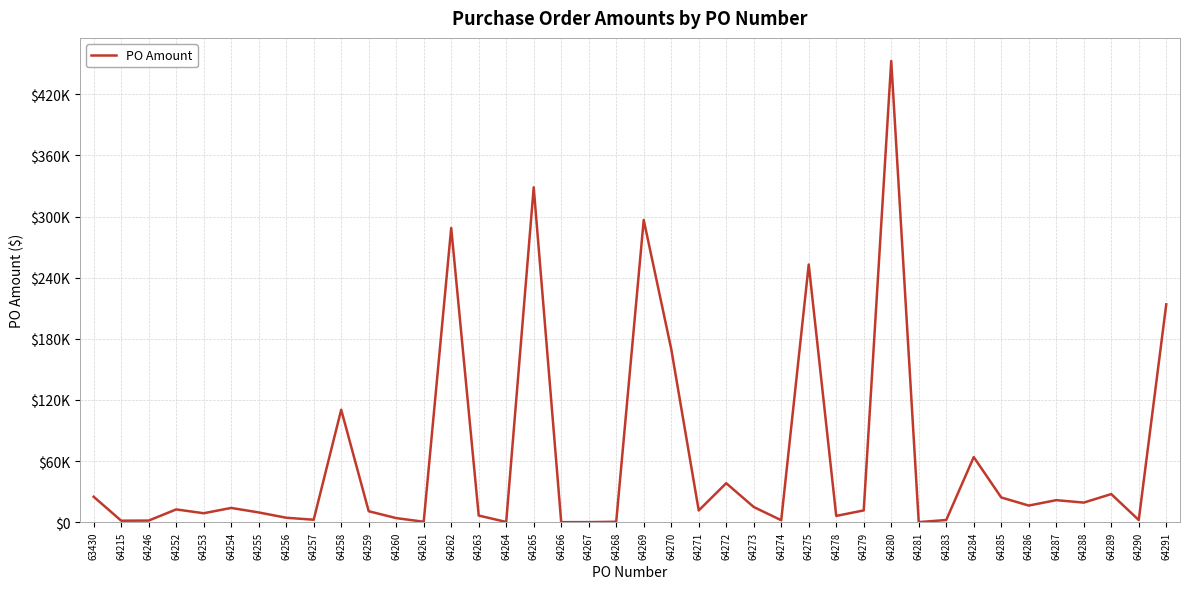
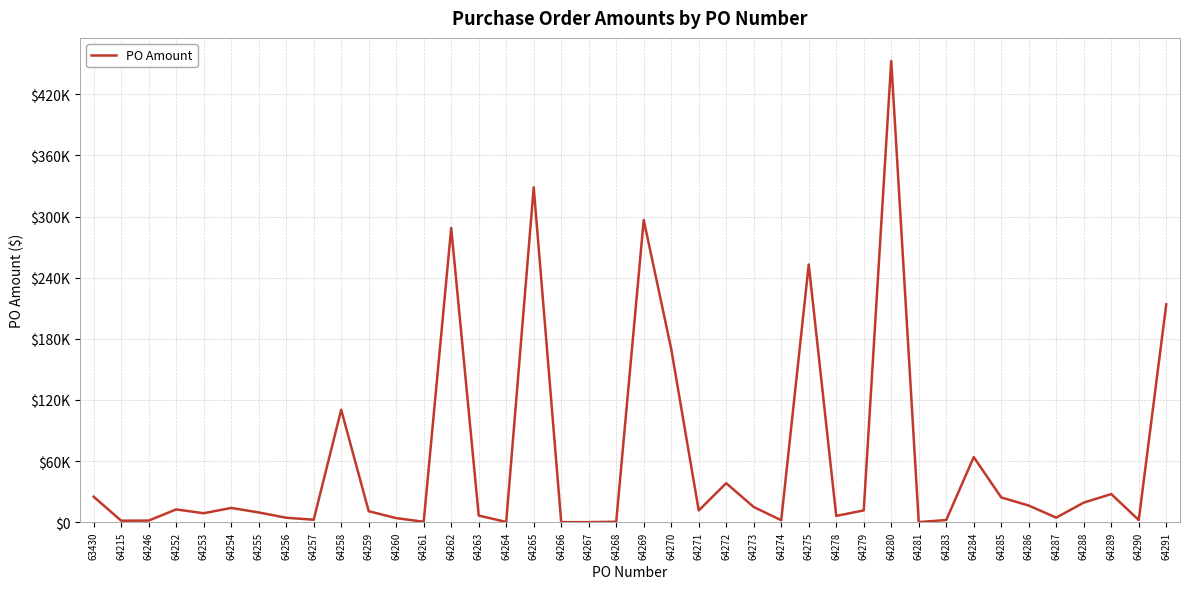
  {
    "63430": "$25000",
    "64215": "$2000",
    "64246": "$2000",
    "64252": "$13000",
    "64253": "$9000",
    "64254": "$14000",
    "64255": "$10000",
    "64256": "$4000",
    "64257": "$2000",
    "64258": "$110000",
    "64259": "$11000",
    "64260": "$4000",
    "64261": "$0",
    "64262": "$289000",
    "64263": "$7000",
    "64264": "$0",
    "64265": "$329000",
    "64266": "$0",
    "64267": "$0",
    "64268": "$0",
    "64269": "$297000",
    "64270": "$170000",
    "64271": "$12000",
    "64272": "$38000",
    "64273": "$15000",
    "64274": "$2000",
    "64275": "$253000",
    "64278": "$6000",
    "64279": "$12000",
    "64280": "$453000",
    "64281": "$0",
    "64283": "$2000",
    "64284": "$64000",
    "64285": "$24000",
    "64286": "$16000",
-   "64287": "$22000",
+   "64287": "$4000",
    "64288": "$19000",
    "64289": "$28000",
    "64290": "$2000",
    "64291": "$214000"
  }
